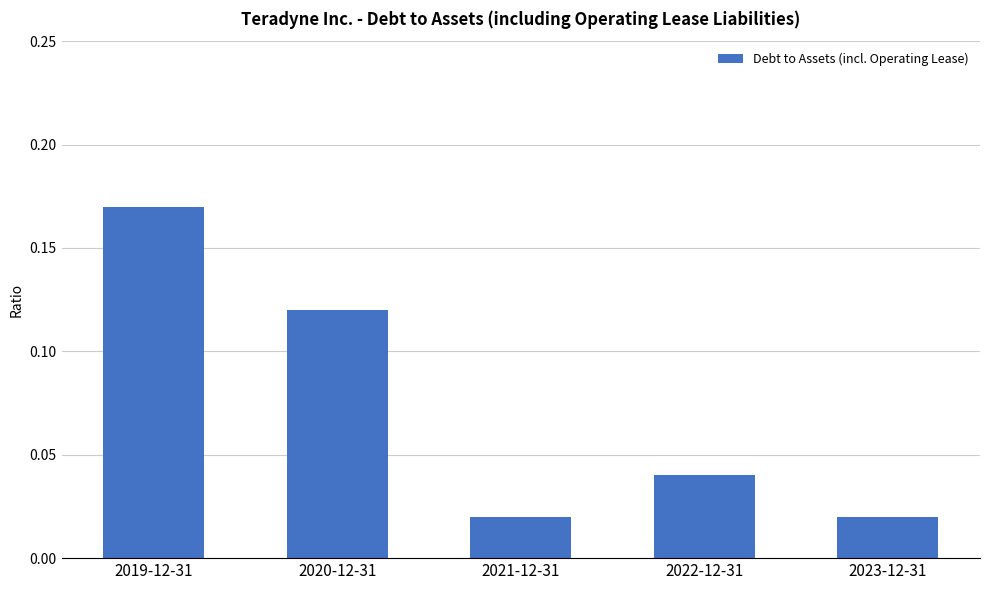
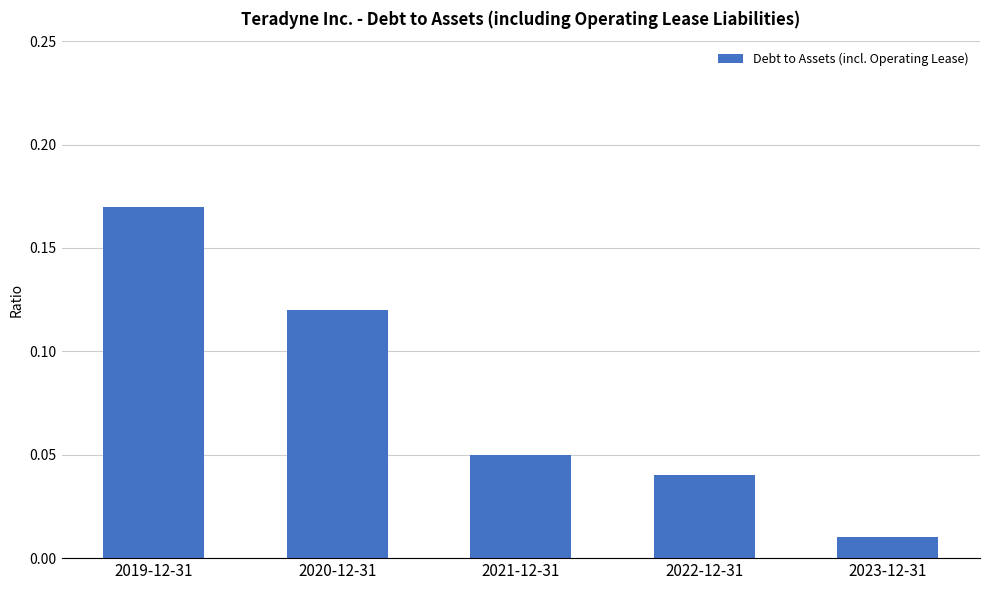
  {
    "2019-12-31": 0.17,
    "2020-12-31": 0.12,
-   "2021-12-31": 0.02,
+   "2021-12-31": 0.05,
    "2022-12-31": 0.04,
-   "2023-12-31": 0.02
+   "2023-12-31": 0.01
  }
